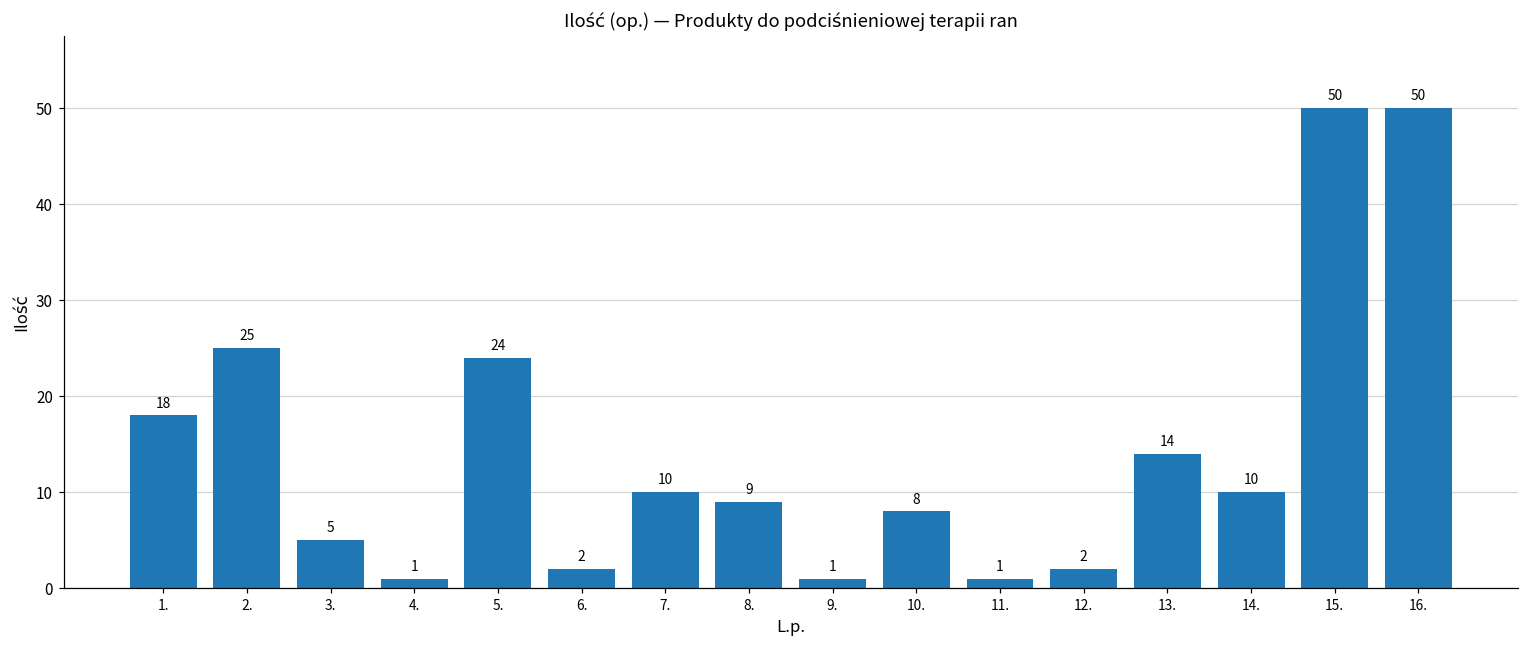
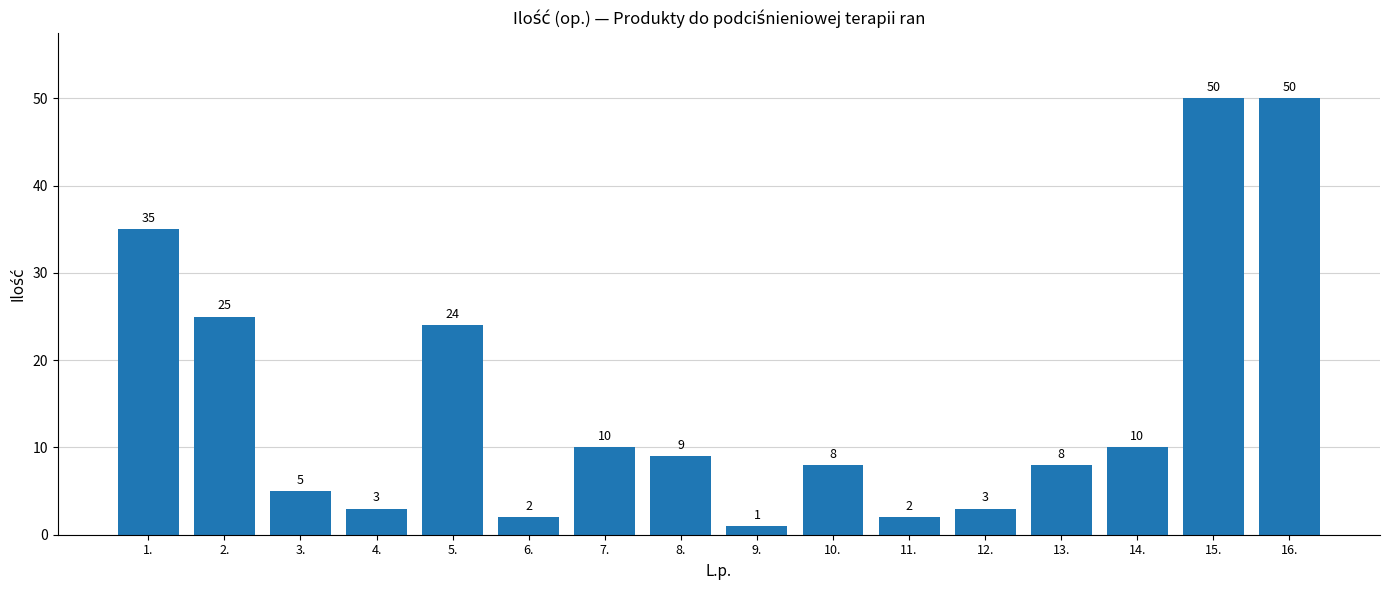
  {
-   "1.": 18,
+   "1.": 35,
    "2.": 25,
    "3.": 5,
-   "4.": 1,
+   "4.": 3,
    "5.": 24,
    "6.": 2,
    "7.": 10,
    "8.": 9,
    "9.": 1,
    "10.": 8,
-   "11.": 1,
-   "12.": 2,
-   "13.": 14,
+   "11.": 2,
+   "12.": 3,
+   "13.": 8,
    "14.": 10,
    "15.": 50,
    "16.": 50
  }
